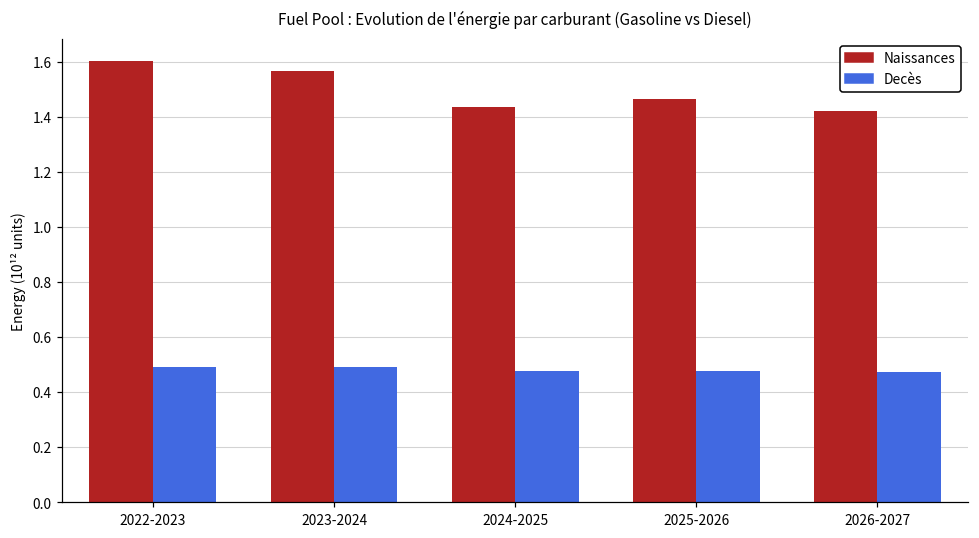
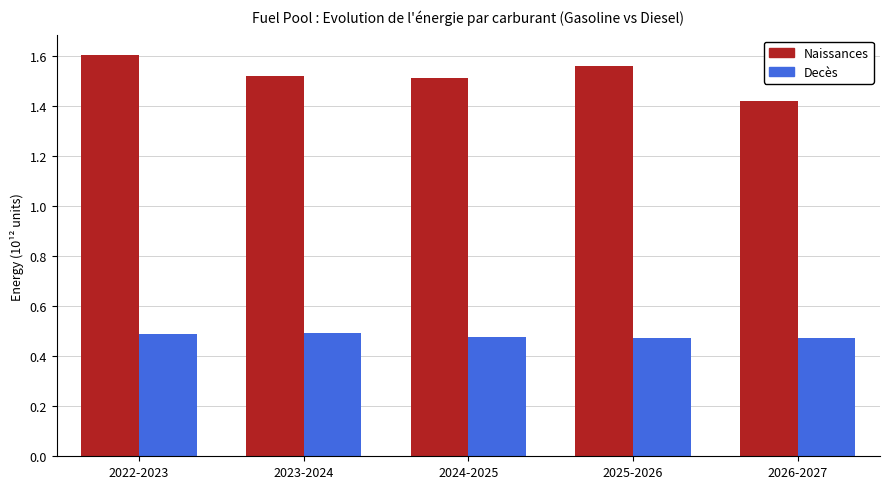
  {
    "Naissances": {
      "2022-2023": 1.60,
-     "2023-2024": 1.57,
-     "2024-2025": 1.43,
-     "2025-2026": 1.47,
+     "2023-2024": 1.52,
+     "2024-2025": 1.51,
+     "2025-2026": 1.56,
      "2026-2027": 1.42
    },
    "Decès": {
      "2022-2023": 0.49,
      "2023-2024": 0.49,
      "2024-2025": 0.48,
      "2025-2026": 0.47,
      "2026-2027": 0.47
    }
  }
